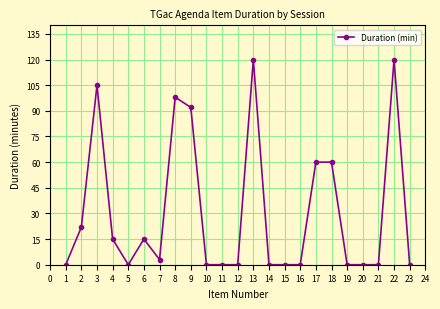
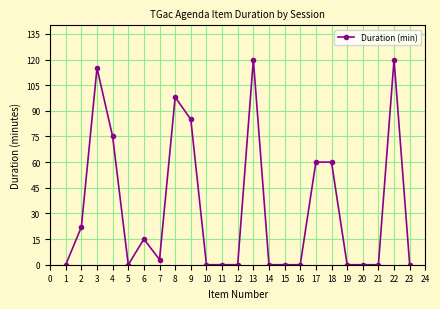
  {
    "1": 0,
    "2": 22,
-   "3": 105,
-   "4": 15,
+   "3": 115,
+   "4": 75,
    "5": 0,
    "6": 15,
    "7": 3,
    "8": 98,
-   "9": 92,
+   "9": 85,
    "10": 0,
    "11": 0,
    "12": 0,
    "13": 120,
    "14": 0,
    "15": 0,
    "16": 0,
    "17": 60,
    "18": 60,
    "19": 0,
    "20": 0,
    "21": 0,
    "22": 120,
    "23": 0
  }
